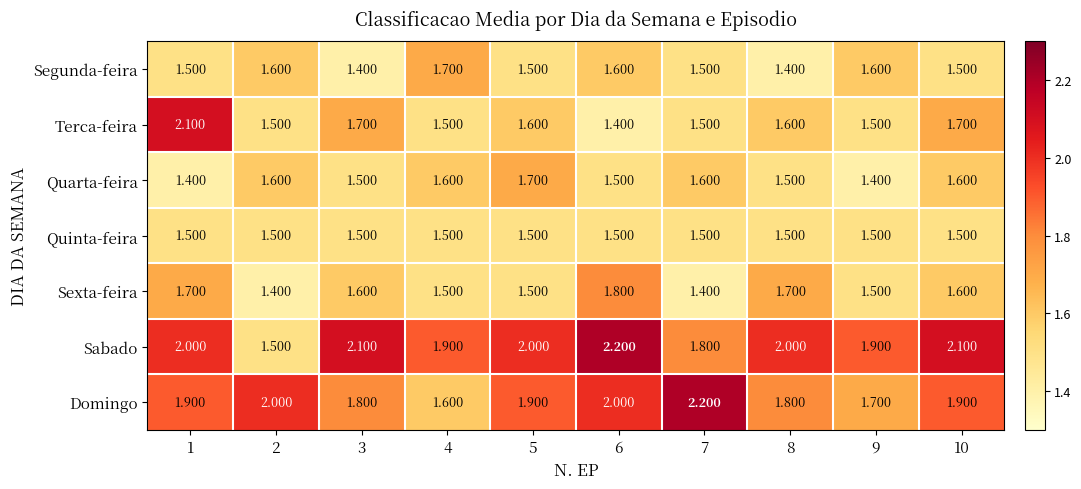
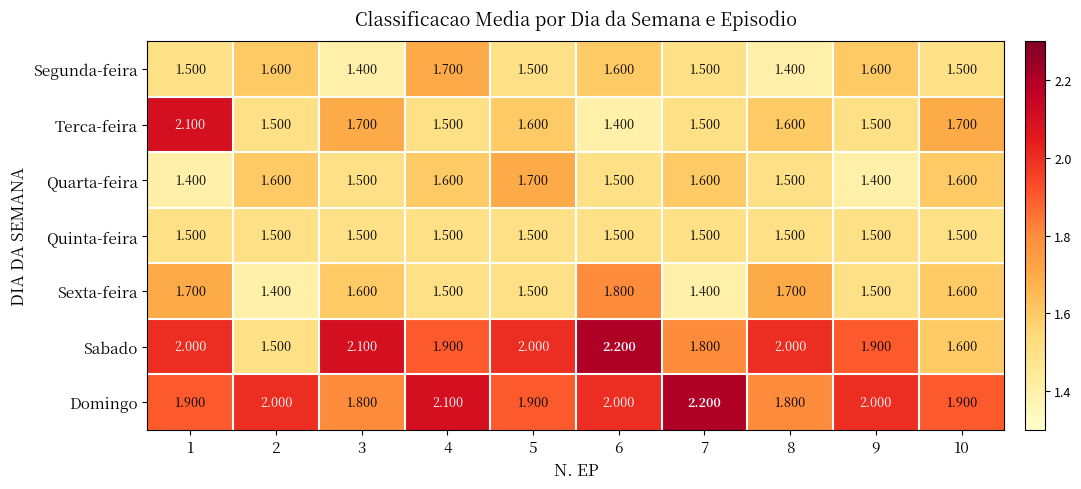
  {
    "Segunda-feira": {
      "1": 1.500,
      "2": 1.600,
      "3": 1.400,
      "4": 1.700,
      "5": 1.500,
      "6": 1.600,
      "7": 1.500,
      "8": 1.400,
      "9": 1.600,
      "10": 1.500
    },
    "Terca-feira": {
      "1": 2.100,
      "2": 1.500,
      "3": 1.700,
      "4": 1.500,
      "5": 1.600,
      "6": 1.400,
      "7": 1.500,
      "8": 1.600,
      "9": 1.500,
      "10": 1.700
    },
    "Quarta-feira": {
      "1": 1.400,
      "2": 1.600,
      "3": 1.500,
      "4": 1.600,
      "5": 1.700,
      "6": 1.500,
      "7": 1.600,
      "8": 1.500,
      "9": 1.400,
      "10": 1.600
    },
    "Quinta-feira": {
      "1": 1.500,
      "2": 1.500,
      "3": 1.500,
      "4": 1.500,
      "5": 1.500,
      "6": 1.500,
      "7": 1.500,
      "8": 1.500,
      "9": 1.500,
      "10": 1.500
    },
    "Sexta-feira": {
      "1": 1.700,
      "2": 1.400,
      "3": 1.600,
      "4": 1.500,
      "5": 1.500,
      "6": 1.800,
      "7": 1.400,
      "8": 1.700,
      "9": 1.500,
      "10": 1.600
    },
    "Sabado": {
      "1": 2.000,
      "2": 1.500,
      "3": 2.100,
      "4": 1.900,
      "5": 2.000,
      "6": 2.200,
      "7": 1.800,
      "8": 2.000,
      "9": 1.900,
-     "10": 2.100
+     "10": 1.600
    },
    "Domingo": {
      "1": 1.900,
      "2": 2.000,
      "3": 1.800,
-     "4": 1.600,
+     "4": 2.100,
      "5": 1.900,
      "6": 2.000,
      "7": 2.200,
      "8": 1.800,
-     "9": 1.700,
+     "9": 2.000,
      "10": 1.900
    }
  }
